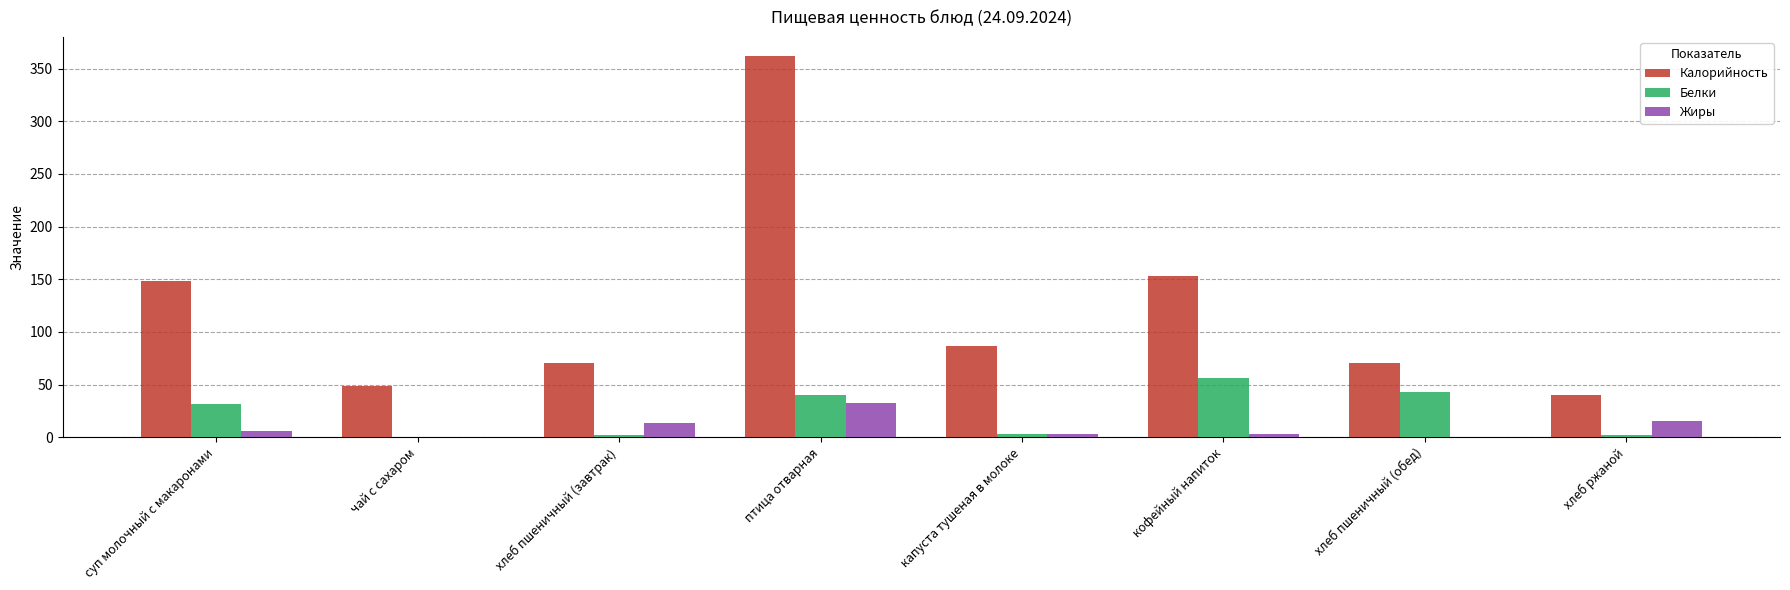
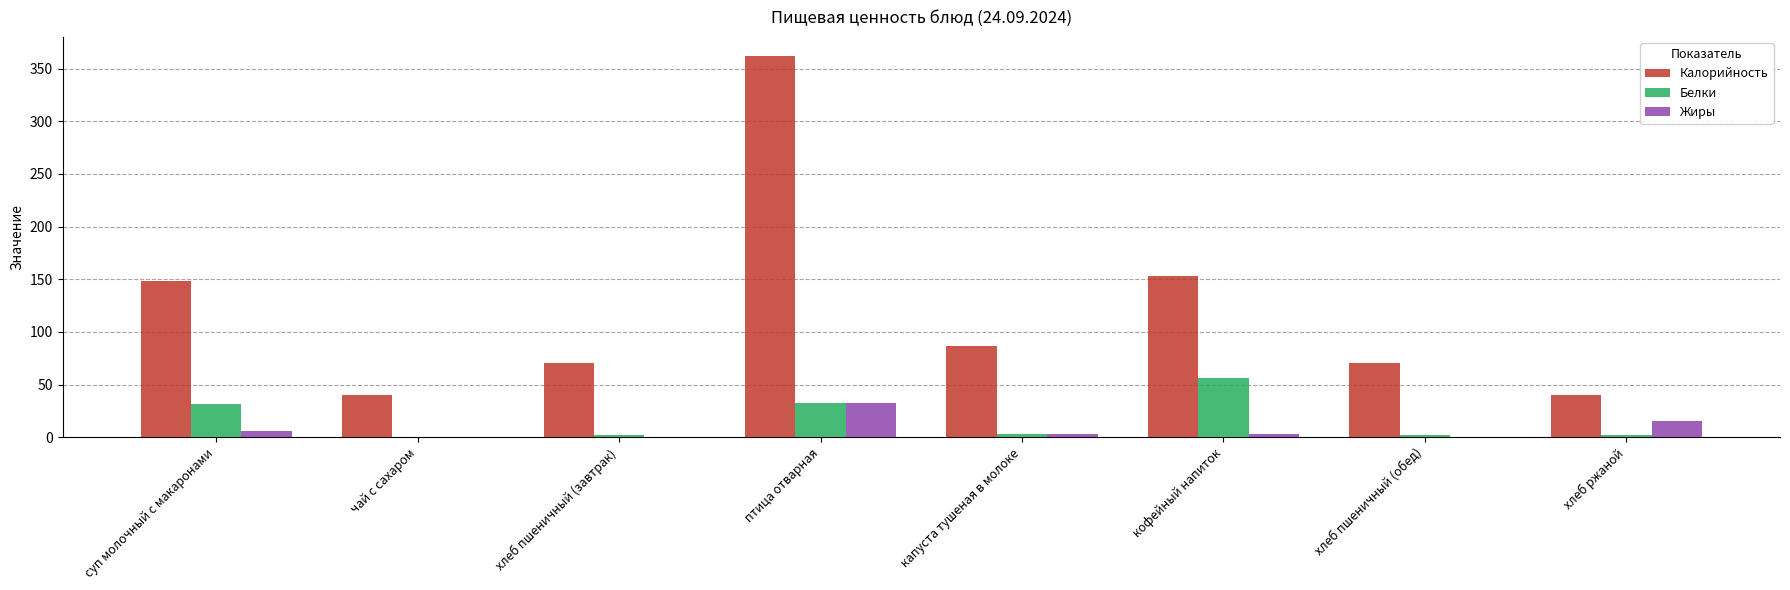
  {
    "Калорийность": {
      "суп молочный с макаронами": 148,
-     "чай с сахаром": 49,
+     "чай с сахаром": 40,
      "хлеб пшеничный (завтрак)": 71,
      "птица отварная": 362,
      "капуста тушеная в молоке": 87,
      "кофейный напиток": 153,
      "хлеб пшеничный (обед)": 71,
      "хлеб ржаной": 40
    },
    "Белки": {
      "суп молочный с макаронами": 32,
-     "птица отварная": 40,
+     "птица отварная": 32,
      "капуста тушеная в молоке": 3,
      "кофейный напиток": 57,
-     "хлеб пшеничный (обед)": 43
+     "хлеб пшеничный (обед)": 2
    },
    "Жиры": {
      "суп молочный с макаронами": 6,
      "чай с сахаром": 0,
-     "хлеб пшеничный (завтрак)": 13,
+     "хлеб пшеничный (завтрак)": 0,
      "птица отварная": 32,
      "капуста тушеная в молоке": 3,
      "кофейный напиток": 3,
      "хлеб ржаной": 16
    }
  }
